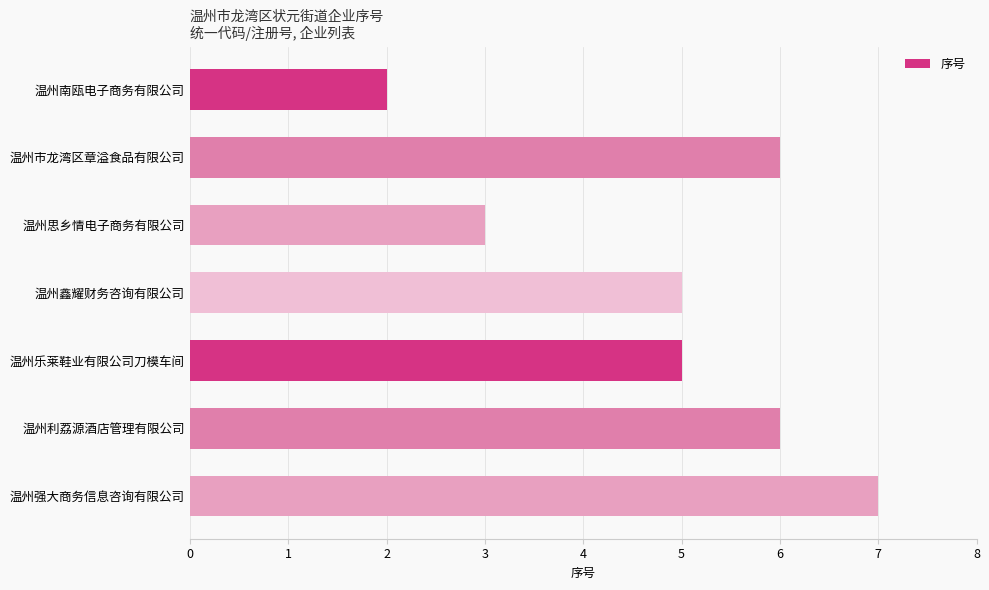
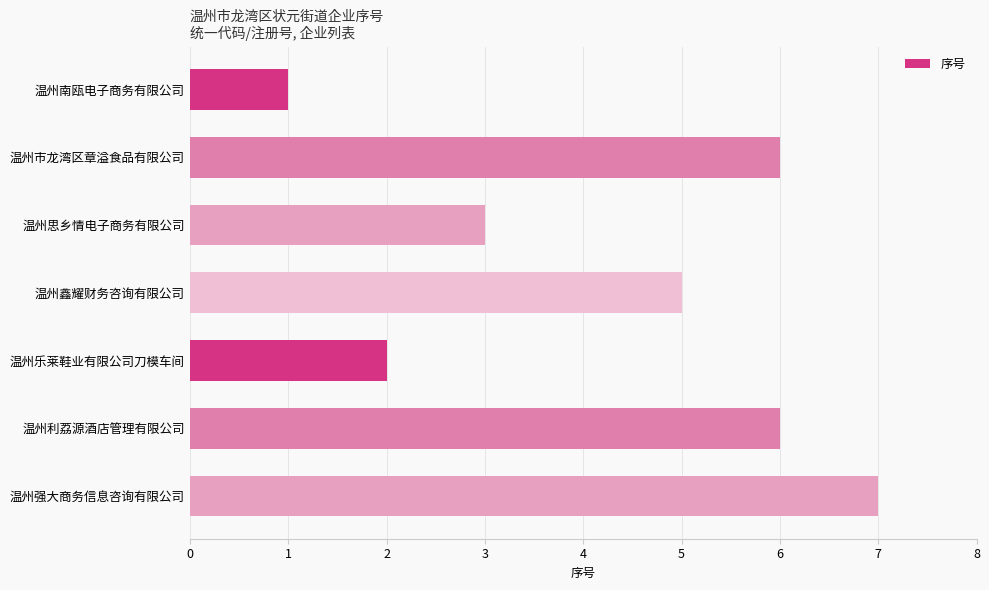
  {
-   "温州南瓯电子商务有限公司": 2,
+   "温州南瓯电子商务有限公司": 1,
    "温州市龙湾区章溢食品有限公司": 6,
    "温州思乡情电子商务有限公司": 3,
    "温州鑫耀财务咨询有限公司": 5,
-   "温州乐莱鞋业有限公司刀模车间": 5,
+   "温州乐莱鞋业有限公司刀模车间": 2,
    "温州利荔源酒店管理有限公司": 6,
    "温州强大商务信息咨询有限公司": 7
  }
